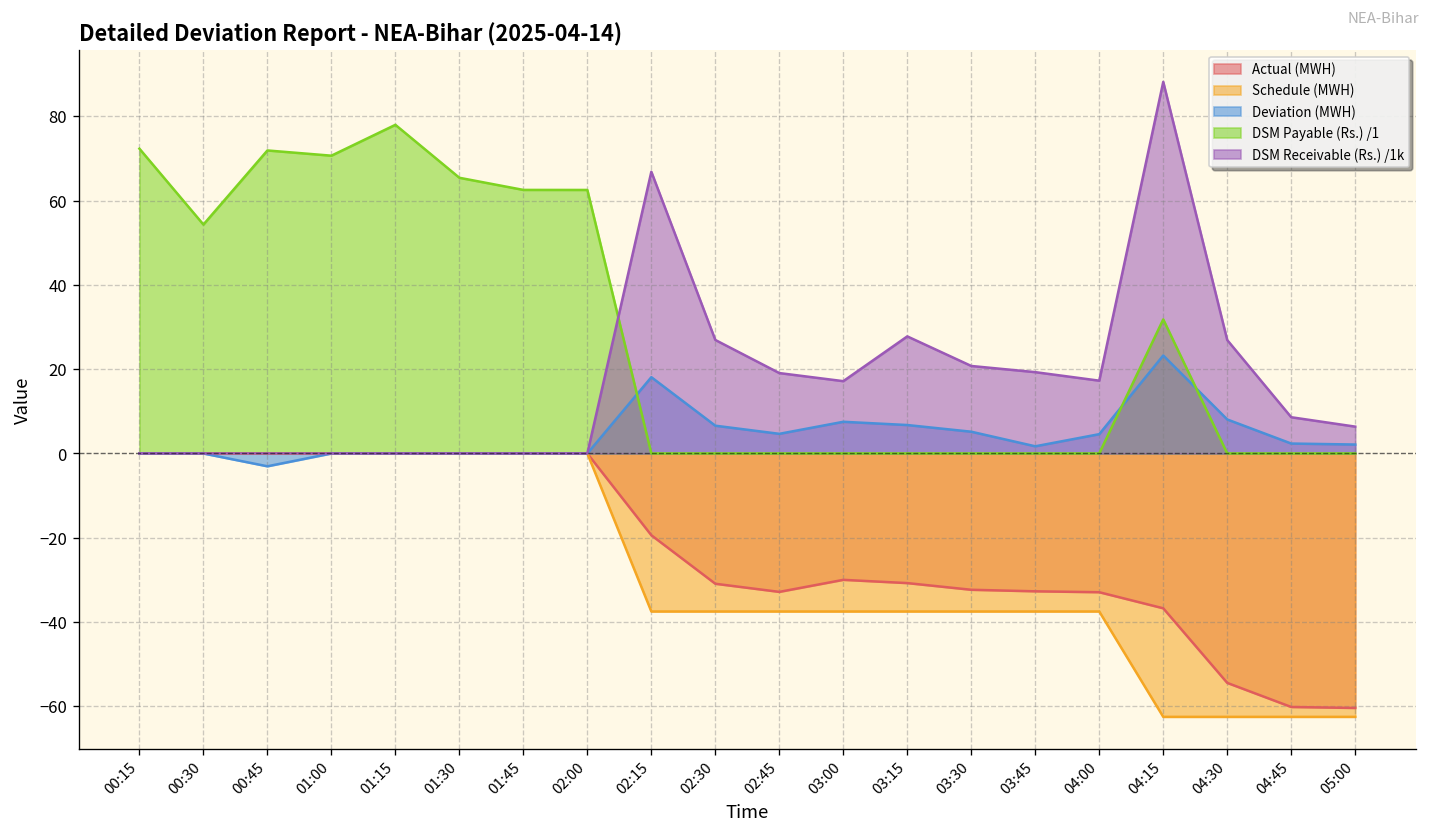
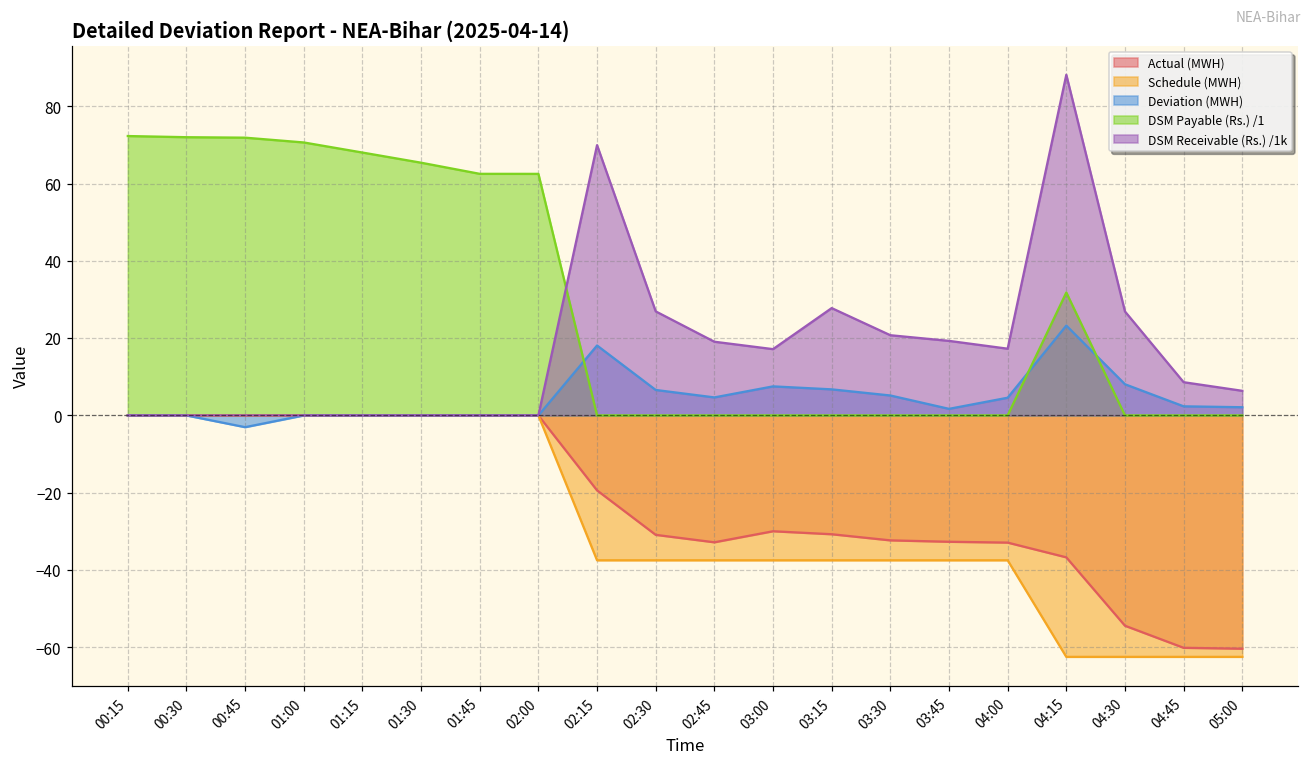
  {
    "DSM Payable (Rs.) /1": {
      "00:15": 72,
-     "00:30": 54,
+     "00:30": 72,
      "00:45": 72,
      "01:00": 71,
-     "01:15": 78,
+     "01:15": 68,
      "01:30": 65,
      "01:45": 63,
      "02:00": 63,
      "04:15": 32
    },
    "DSM Receivable (Rs.) /1k": {
-     "02:15": 67,
+     "02:15": 70,
      "02:30": 27,
      "02:45": 19,
      "03:00": 17,
      "03:15": 28,
      "03:30": 21,
      "03:45": 19,
      "04:00": 17,
      "04:15": 88,
      "04:30": 27,
      "04:45": 9,
      "05:00": 6
    }
  }
